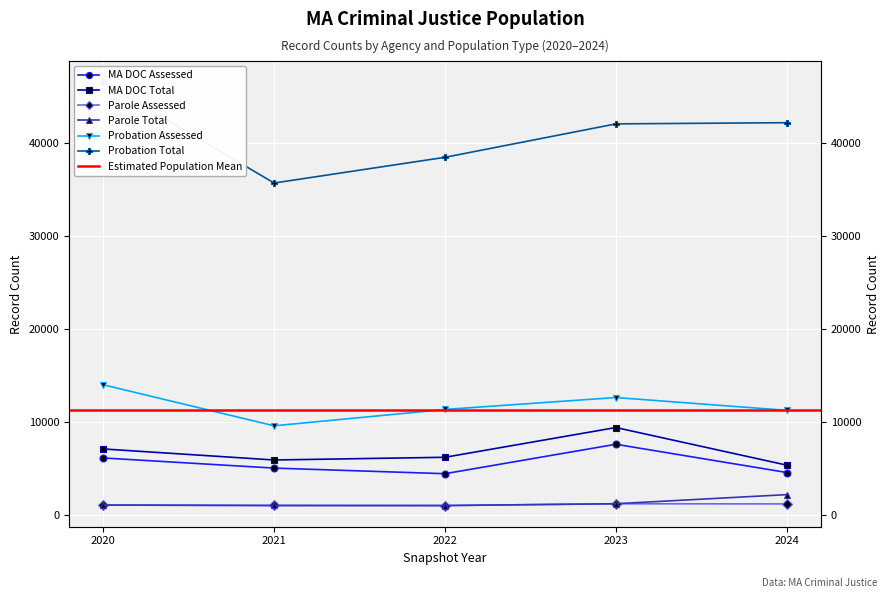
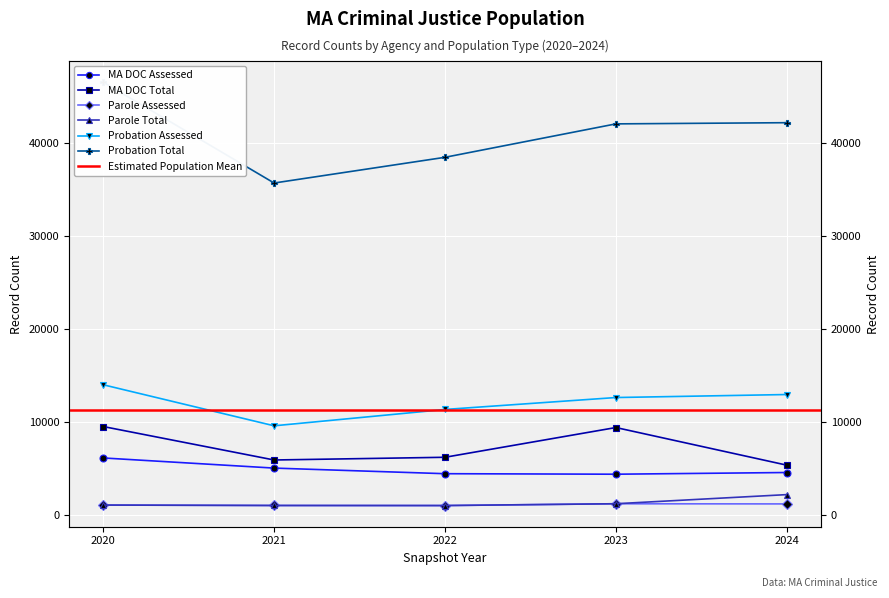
  {
    "MA DOC Assessed": {
      "2020": 6000,
      "2021": 5000,
      "2022": 4000,
-     "2023": 8000,
+     "2023": 4000,
      "2024": 5000
    },
    "MA DOC Total": {
-     "2020": 7000,
+     "2020": 10000,
      "2021": 6000,
      "2022": 6000,
      "2023": 9000,
      "2024": 5000
    },
    "Parole Assessed": {
      "2024": 1000
    },
    "Parole Total": {
      "2024": 2000
    },
    "Probation Assessed": {
      "2020": 14000,
      "2021": 10000,
      "2022": 11000,
      "2023": 13000,
-     "2024": 11000
+     "2024": 13000
    },
    "Probation Total": {
      "2021": 36000,
      "2022": 38000,
      "2023": 42000,
      "2024": 42000
    }
  }
